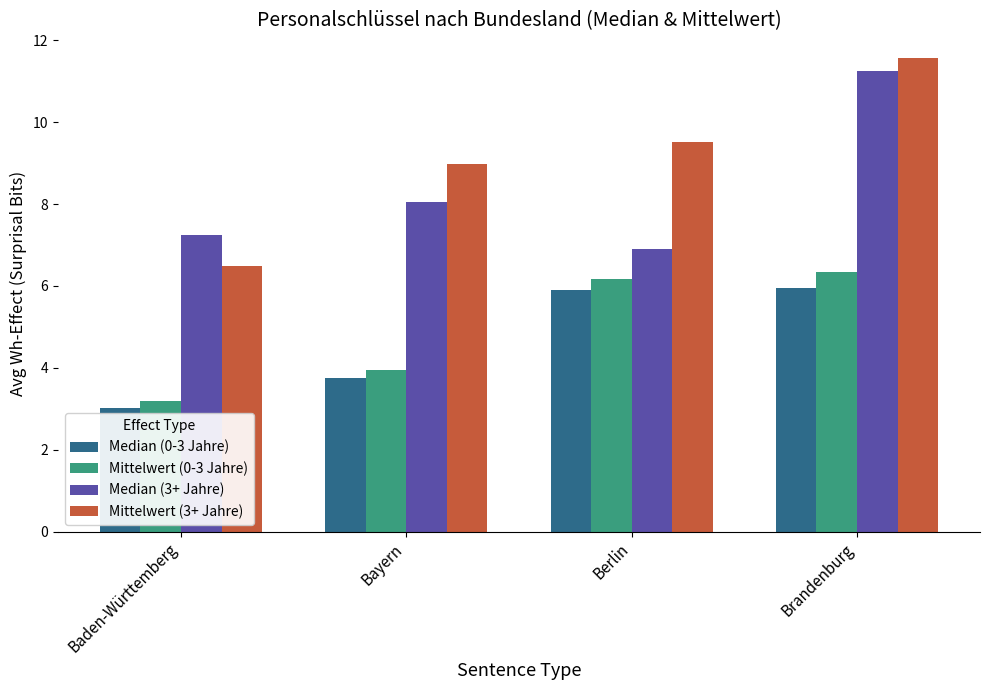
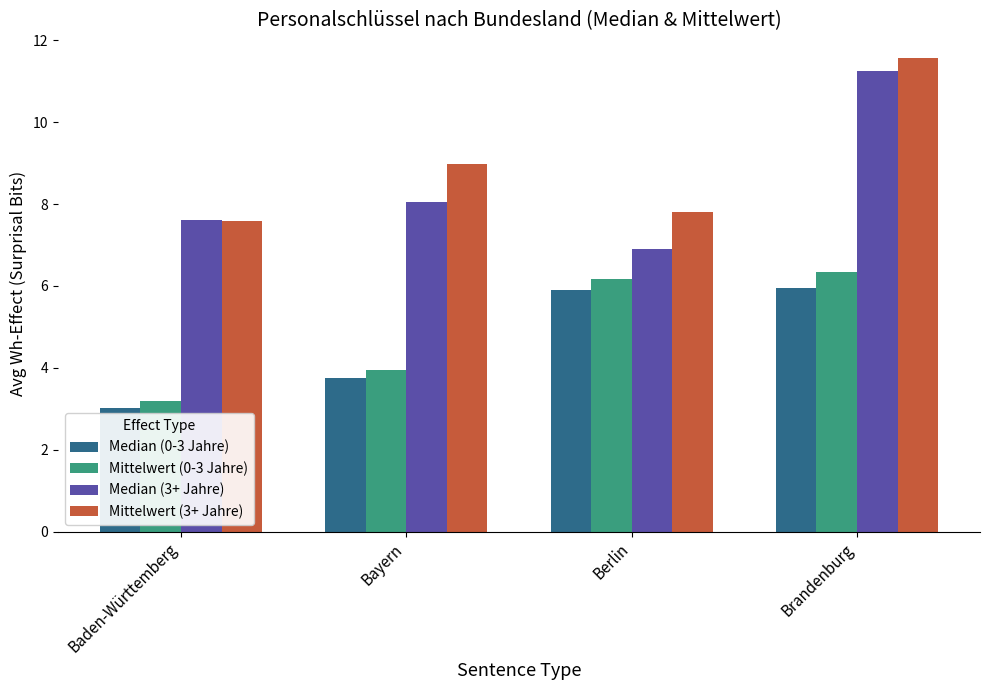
  {
    "Median (3+ Jahre)": {
-     "Baden-Württemberg": 7.2,
+     "Baden-Württemberg": 7.6,
      "Bayern": 8.0,
      "Berlin": 6.9,
      "Brandenburg": 11.3
    },
    "Mittelwert (3+ Jahre)": {
-     "Baden-Württemberg": 6.5,
+     "Baden-Württemberg": 7.6,
      "Bayern": 9.0,
-     "Berlin": 9.5,
+     "Berlin": 7.8,
      "Brandenburg": 11.6
    }
  }
